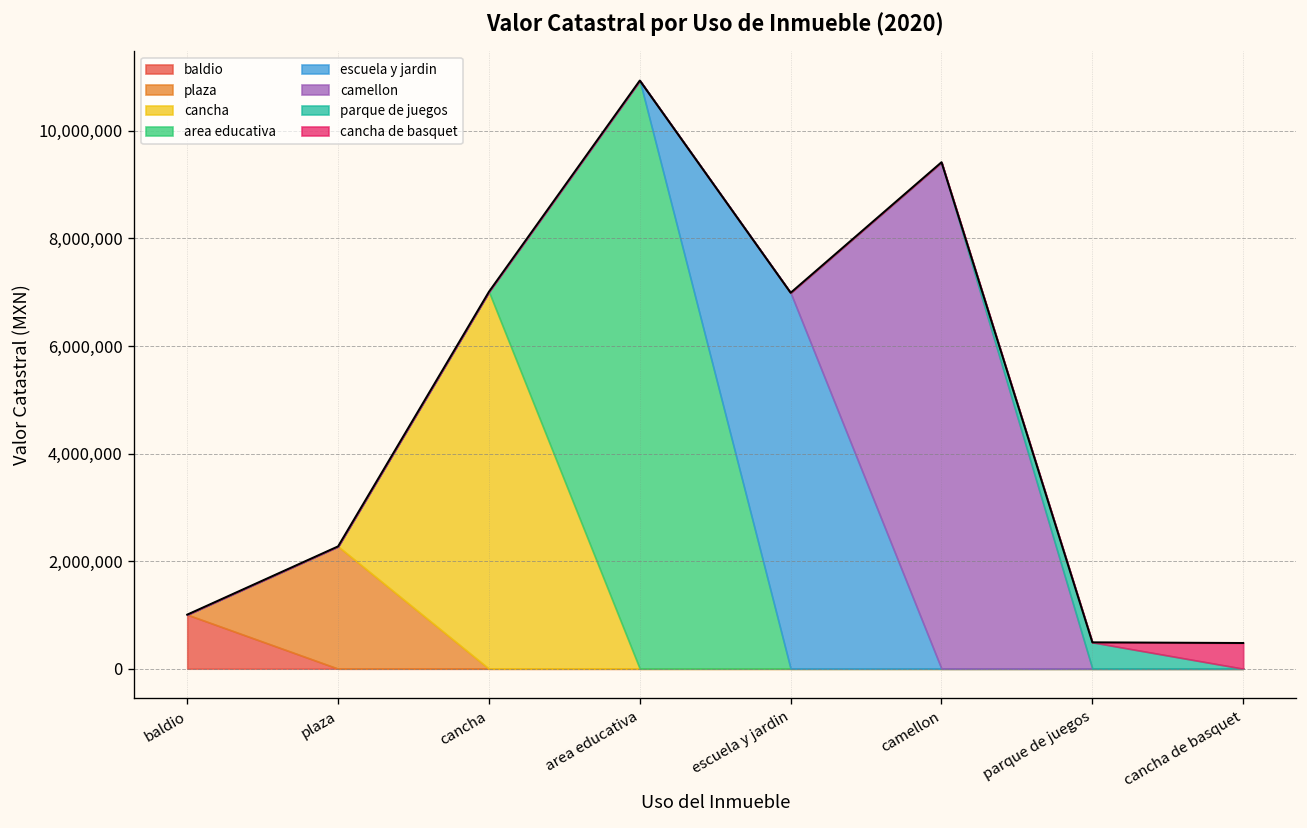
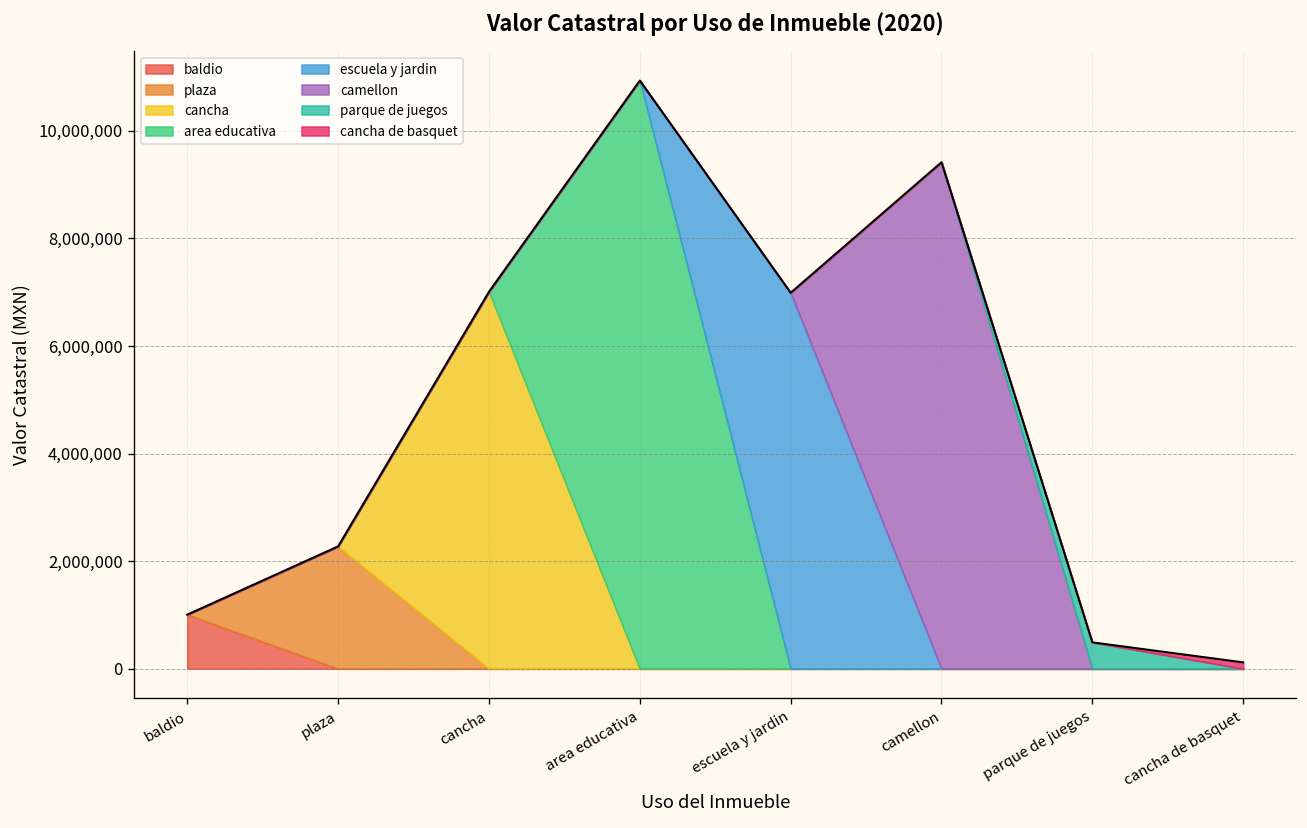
  {
    "cancha de basquet": {
-     "cancha de basquet": "500,000"
+     "cancha de basquet": "100,000"
    }
  }
